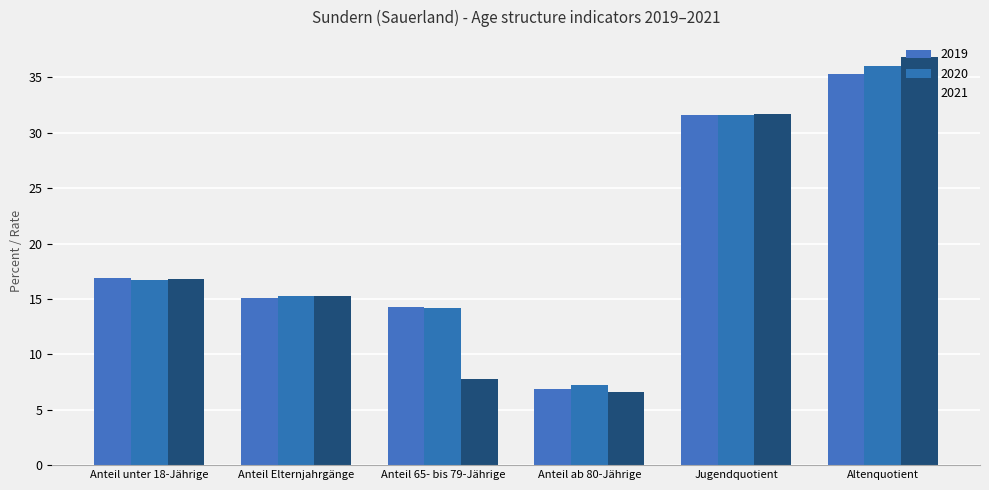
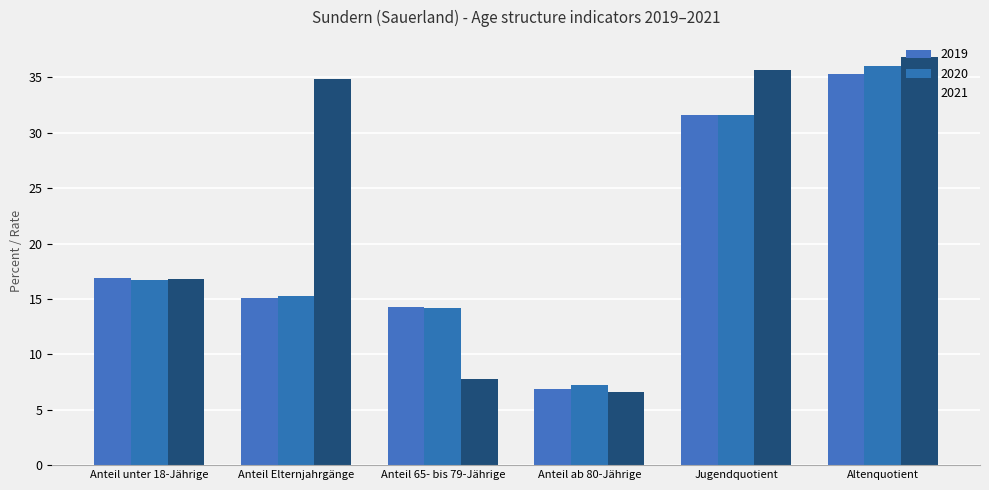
  {
    "2021": {
      "Anteil unter 18-Jährige": 16.8,
-     "Anteil Elternjahrgänge": 15.3,
+     "Anteil Elternjahrgänge": 34.9,
      "Anteil 65- bis 79-Jährige": 7.8,
      "Anteil ab 80-Jährige": 6.6,
-     "Jugendquotient": 31.7,
+     "Jugendquotient": 35.7,
      "Altenquotient": 36.8
    }
  }
